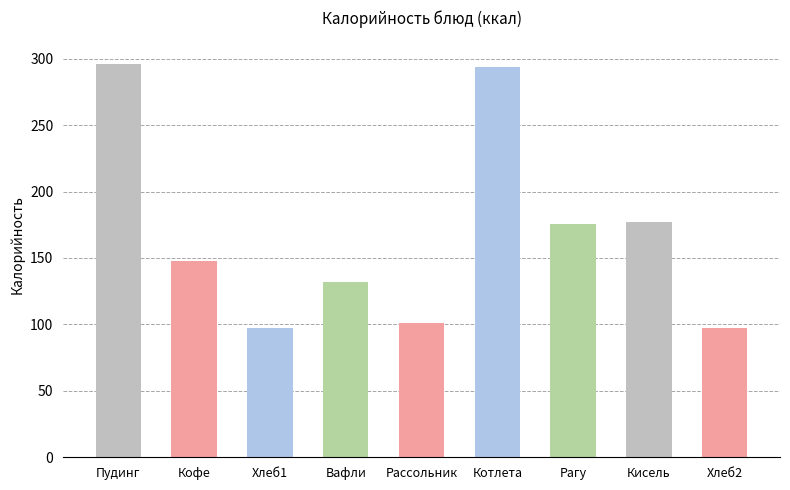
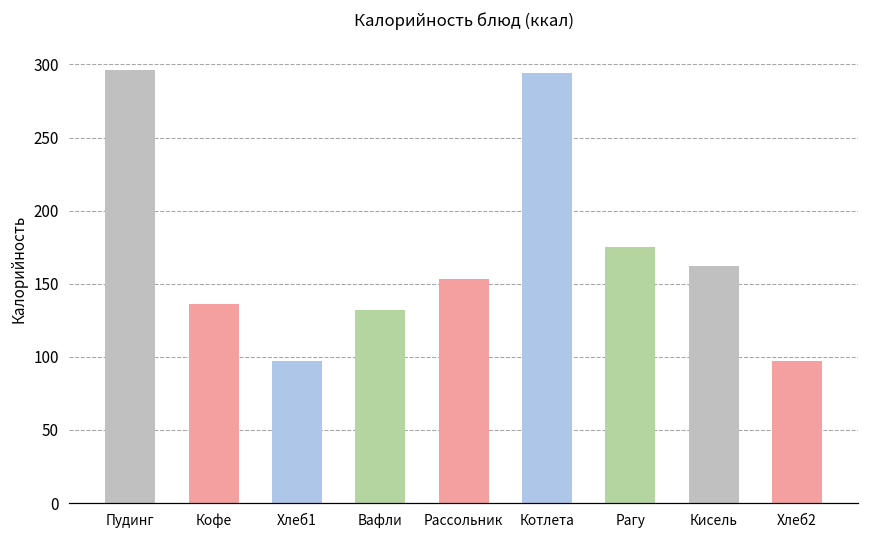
  {
    "Пудинг": 296,
-   "Кофе": 148,
+   "Кофе": 136,
    "Хлеб1": 97,
    "Вафли": 132,
-   "Рассольник": 101,
+   "Рассольник": 153,
    "Котлета": 294,
    "Рагу": 175,
-   "Кисель": 177,
+   "Кисель": 162,
    "Хлеб2": 97
  }
